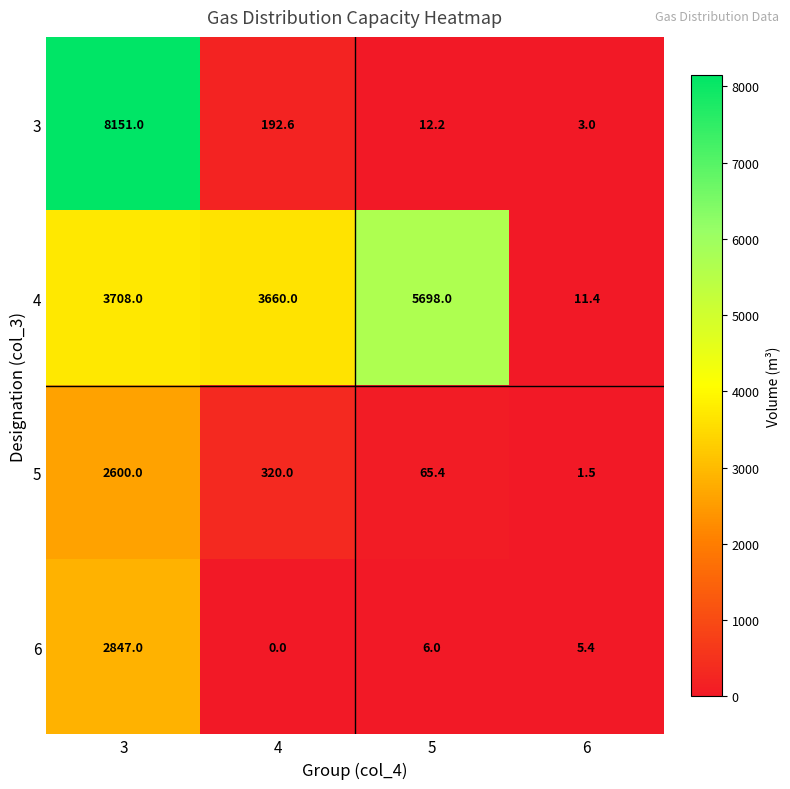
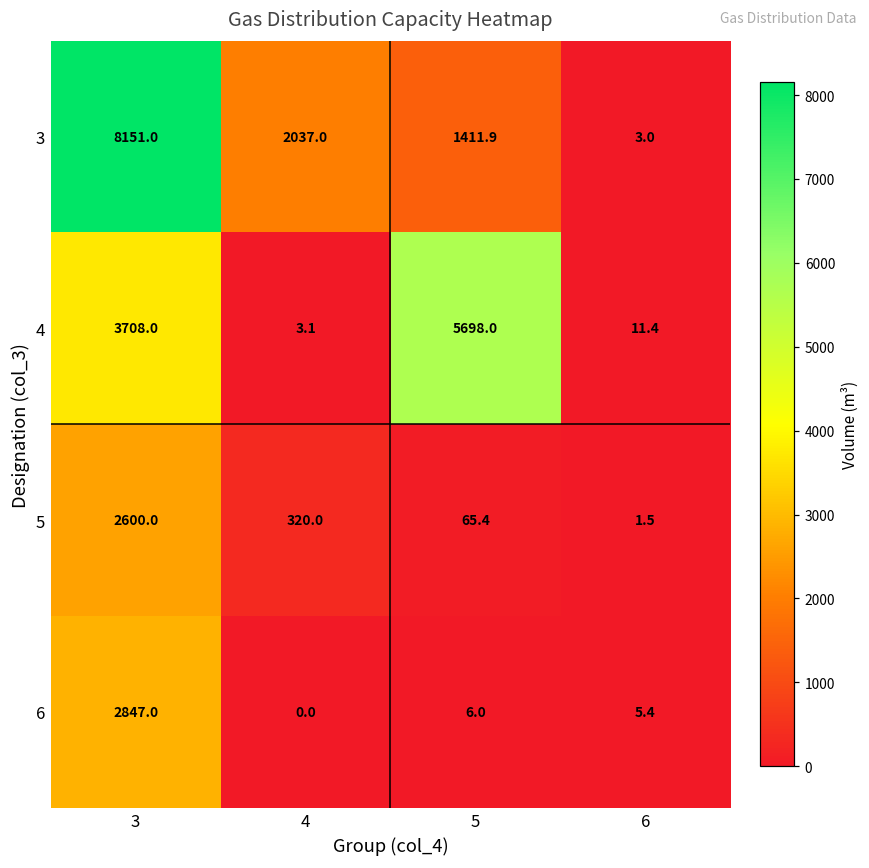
  {
    "3": {
      "3": 8151.0,
-     "4": 192.6,
-     "5": 12.2,
+     "4": 2037.0,
+     "5": 1411.9,
      "6": 3.0
    },
    "4": {
      "3": 3708.0,
-     "4": 3660.0,
+     "4": 3.1,
      "5": 5698.0,
      "6": 11.4
    },
    "5": {
      "3": 2600.0,
      "4": 320.0,
      "5": 65.4,
      "6": 1.5
    },
    "6": {
      "3": 2847.0,
      "4": 0.0,
      "5": 6.0,
      "6": 5.4
    }
  }
